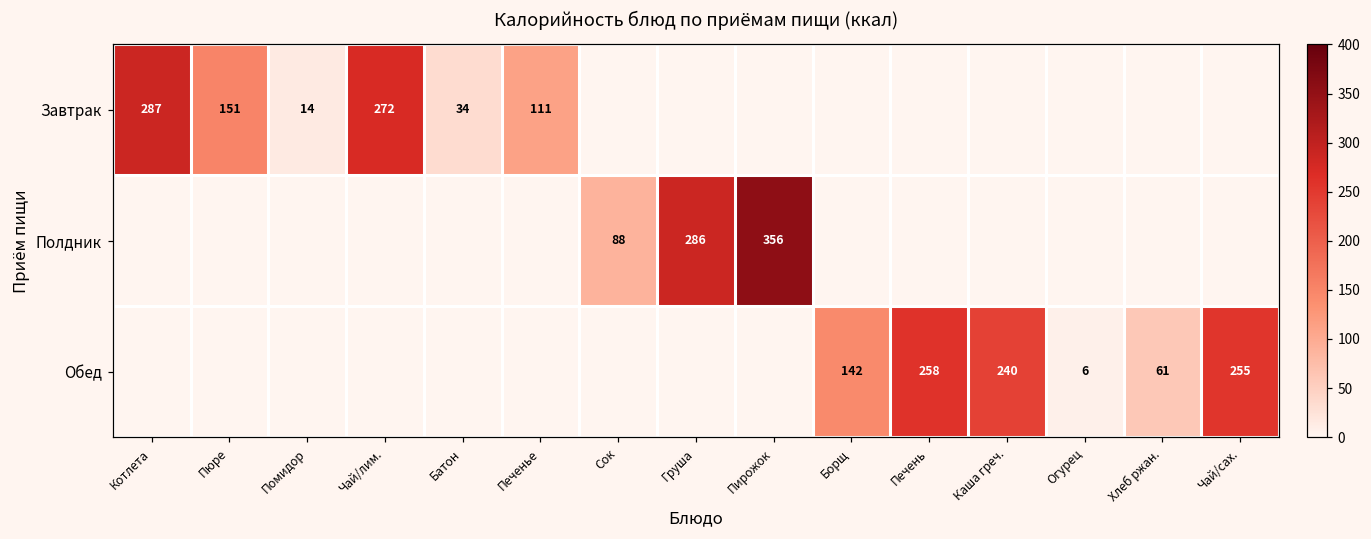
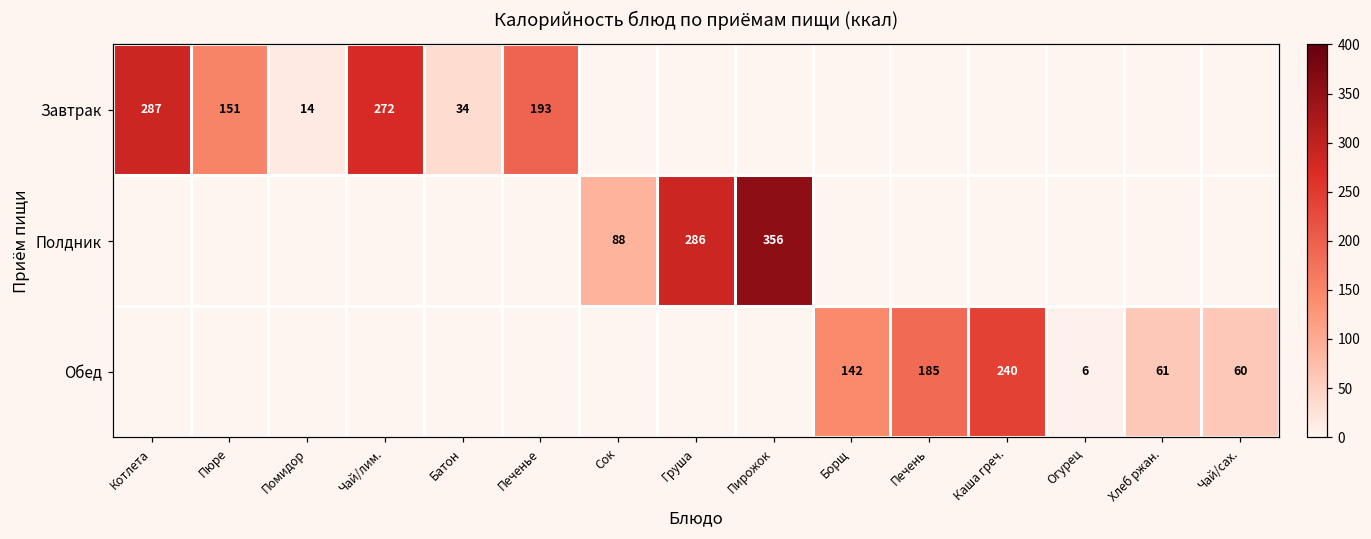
  {
    "Завтрак": {
      "Котлета": 287,
      "Пюре": 151,
      "Помидор": 14,
      "Чай/лим.": 272,
      "Батон": 34,
-     "Печенье": 111
+     "Печенье": 193
    },
    "Полдник": {
      "Сок": 88,
      "Груша": 286,
      "Пирожок": 356
    },
    "Обед": {
      "Борщ": 142,
-     "Печень": 258,
+     "Печень": 185,
      "Каша греч.": 240,
      "Огурец": 6,
      "Хлеб ржан.": 61,
-     "Чай/сах.": 255
+     "Чай/сах.": 60
    }
  }
